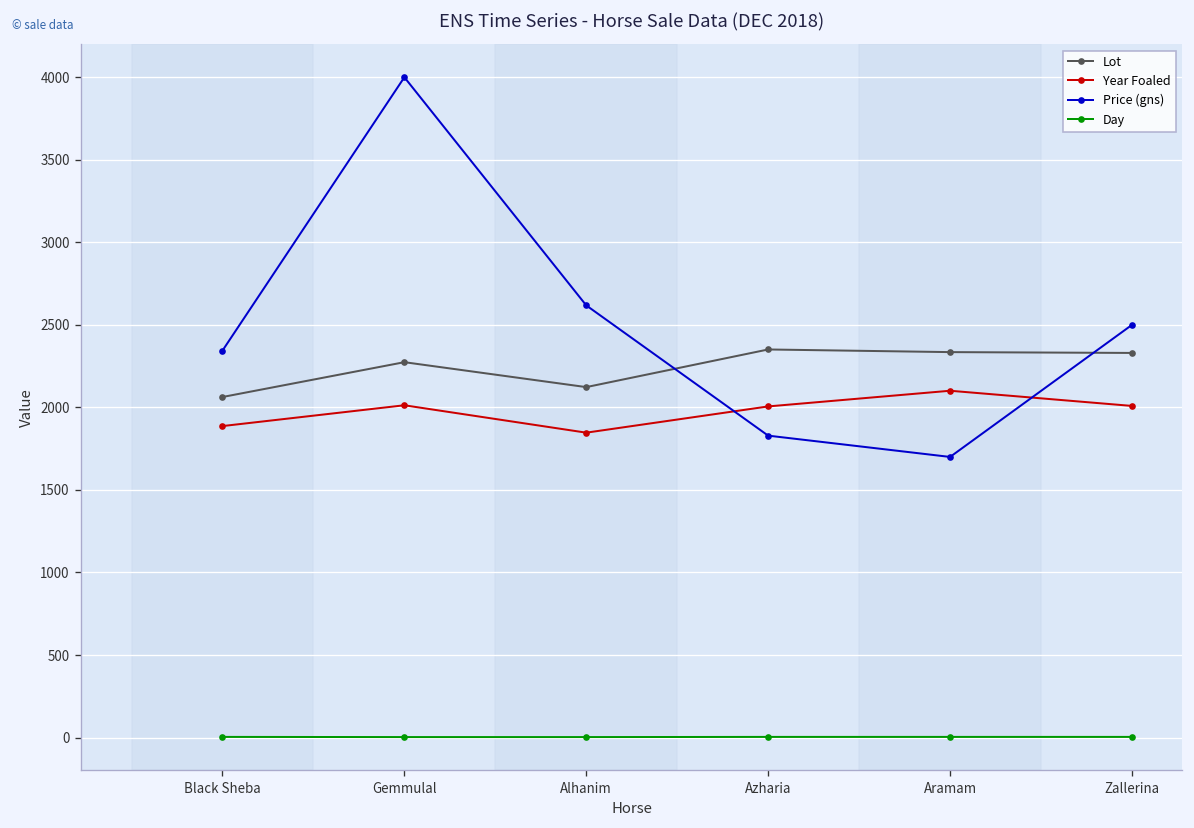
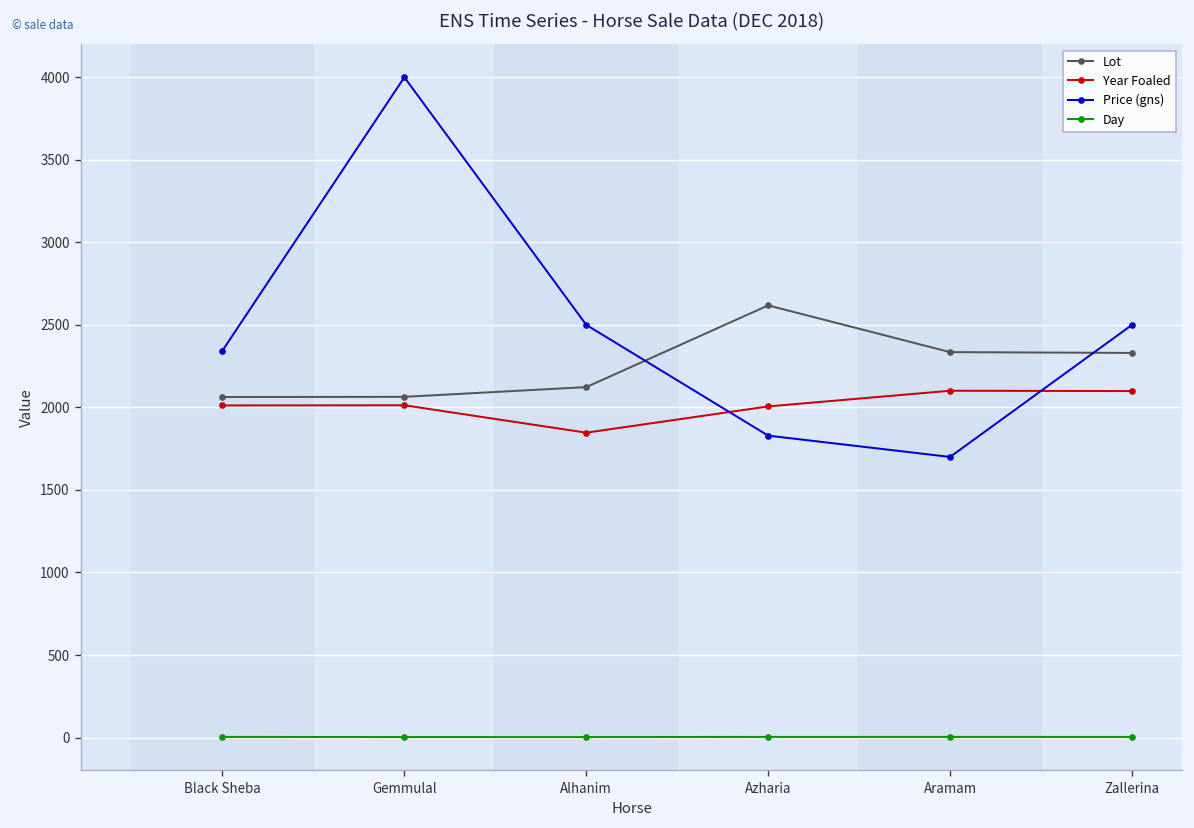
  {
    "Lot": {
      "Black Sheba": 2060,
-     "Gemmulal": 2270,
+     "Gemmulal": 2060,
      "Alhanim": 2120,
-     "Azharia": 2350,
+     "Azharia": 2620,
      "Aramam": 2340,
      "Zallerina": 2330
    },
    "Year Foaled": {
-     "Black Sheba": 1890,
+     "Black Sheba": 2010,
      "Gemmulal": 2010,
      "Alhanim": 1850,
      "Azharia": 2010,
      "Aramam": 2100,
-     "Zallerina": 2010
+     "Zallerina": 2100
    },
    "Price (gns)": {
      "Black Sheba": 2340,
      "Gemmulal": 4000,
-     "Alhanim": 2620,
+     "Alhanim": 2500,
      "Azharia": 1830,
      "Aramam": 1700,
      "Zallerina": 2500
    },
    "Day": {
      "Black Sheba": 0,
      "Gemmulal": 0,
      "Alhanim": 0,
      "Azharia": 0,
      "Aramam": 0,
      "Zallerina": 0
    }
  }
